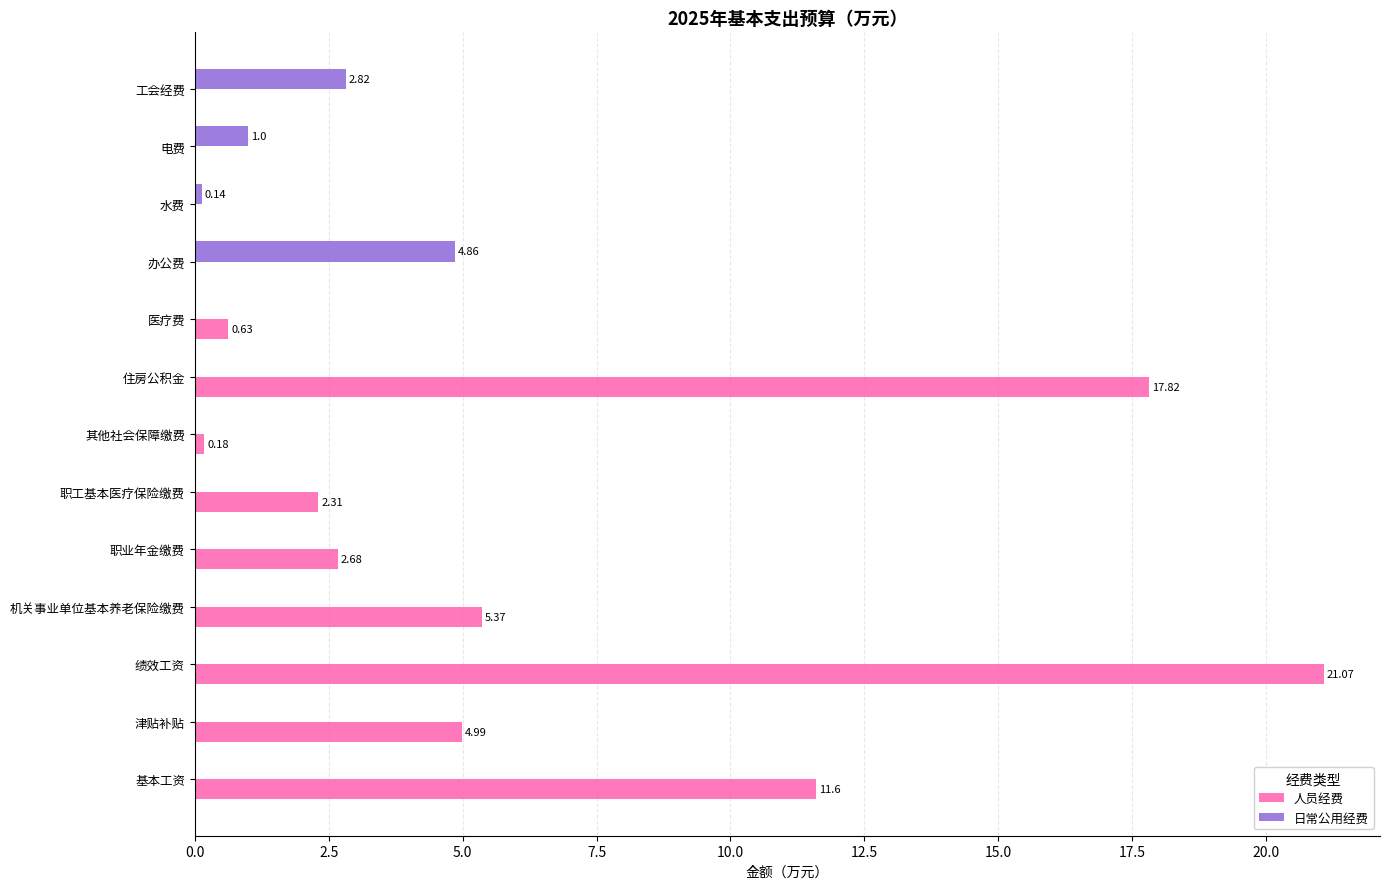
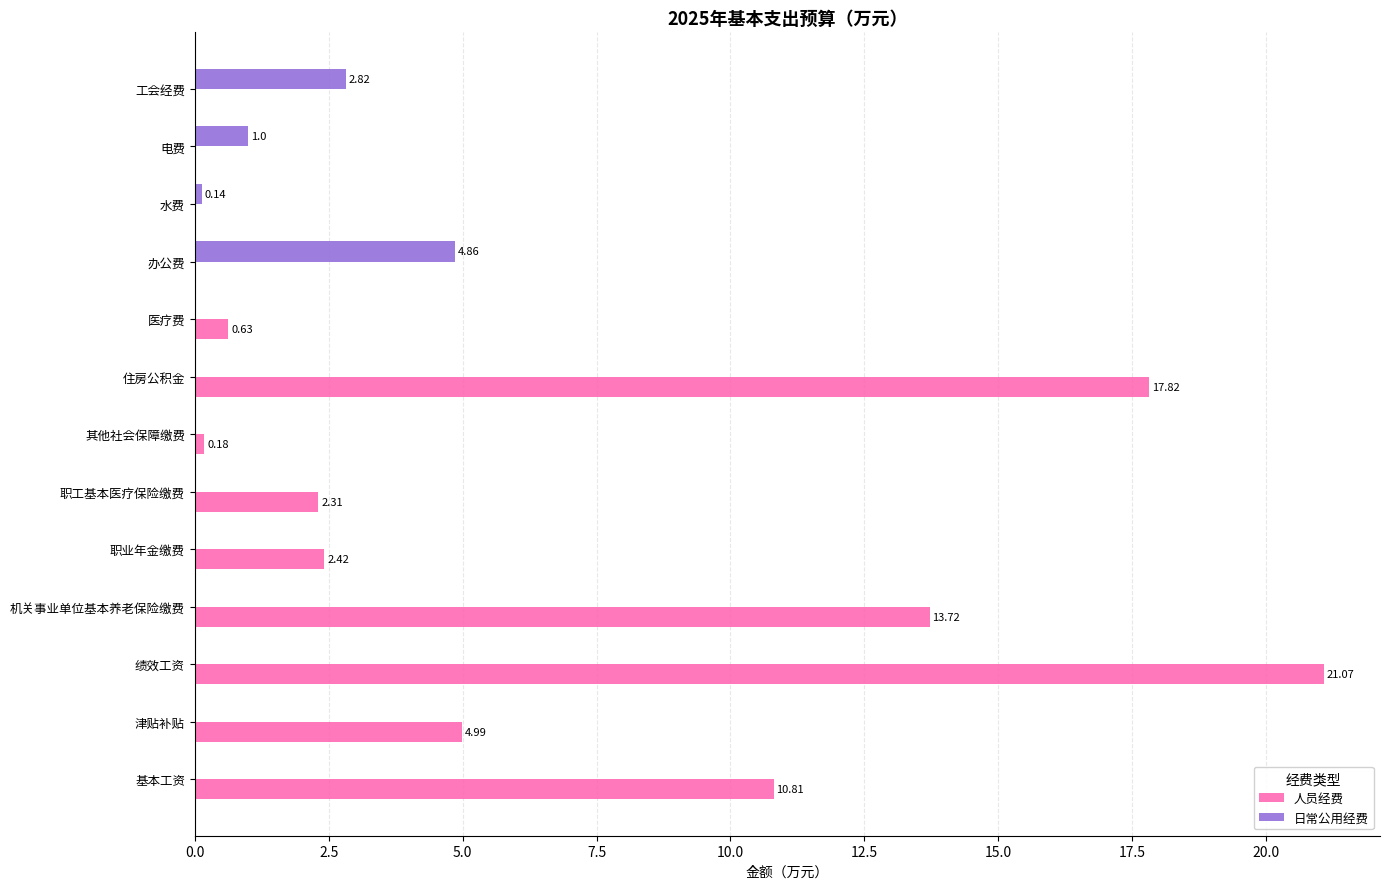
  {
    "人员经费": {
      "医疗费": 0.63,
      "住房公积金": 17.82,
      "其他社会保障缴费": 0.18,
      "职工基本医疗保险缴费": 2.31,
-     "职业年金缴费": 2.68,
-     "机关事业单位基本养老保险缴费": 5.37,
+     "职业年金缴费": 2.42,
+     "机关事业单位基本养老保险缴费": 13.72,
      "绩效工资": 21.07,
      "津贴补贴": 4.99,
-     "基本工资": 11.6
+     "基本工资": 10.81
    },
    "日常公用经费": {
      "工会经费": 2.82,
      "电费": 1.0,
      "水费": 0.14,
      "办公费": 4.86
    }
  }
